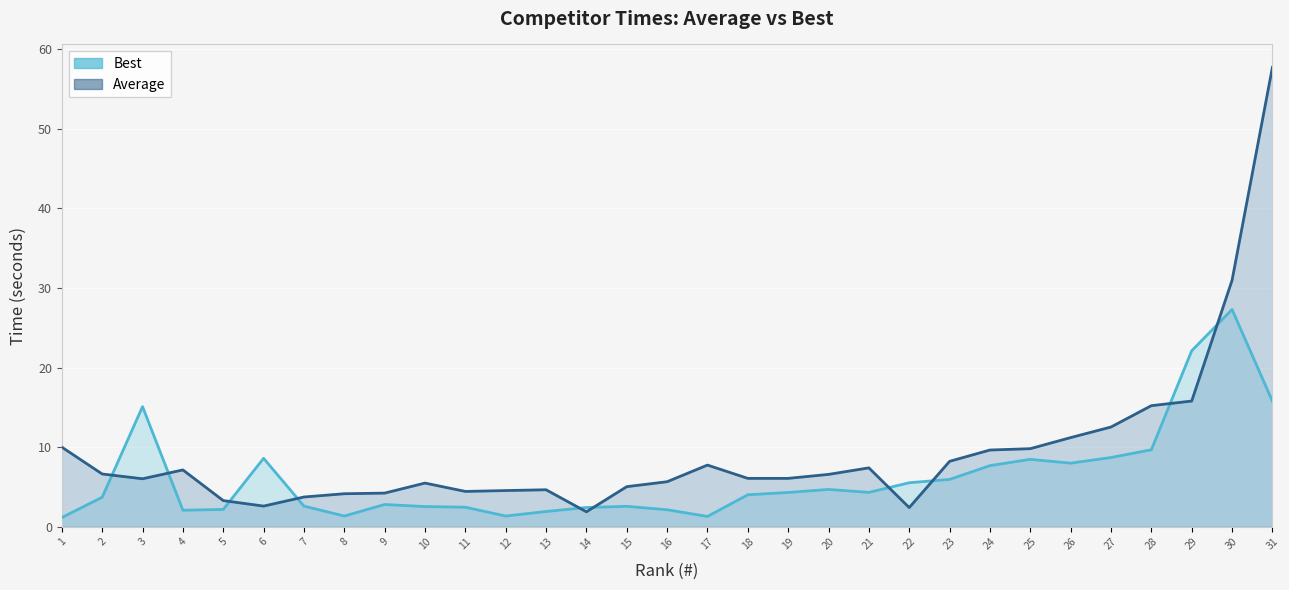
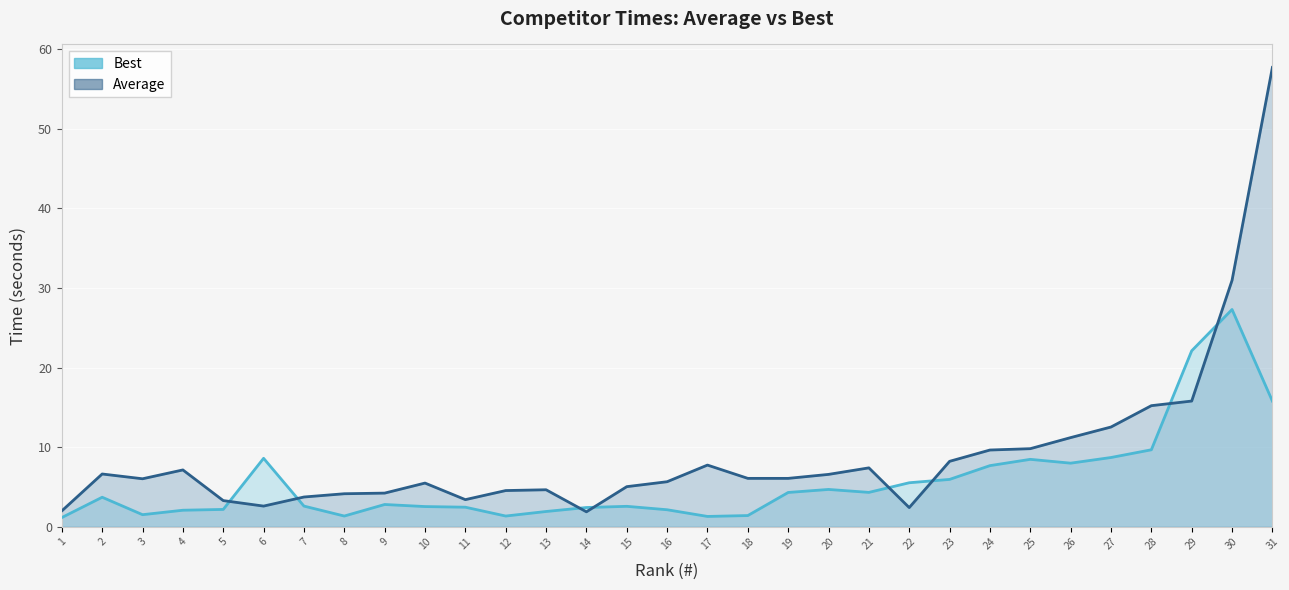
  {
    "Best": {
      "1": 1,
      "2": 4,
-     "3": 15,
+     "3": 2,
      "4": 2,
      "5": 2,
      "6": 9,
      "7": 3,
      "8": 1,
      "9": 3,
      "10": 3,
      "11": 2,
      "12": 1,
      "13": 2,
      "14": 2,
      "15": 3,
      "16": 2,
      "17": 1,
-     "18": 4,
+     "18": 1,
      "19": 4,
      "20": 5,
      "21": 4,
      "22": 6,
      "23": 6,
      "24": 8,
      "25": 8,
      "26": 8,
      "27": 9,
      "28": 10,
      "29": 22,
      "30": 27,
      "31": 16
    },
    "Average": {
-     "1": 10,
+     "1": 2,
      "2": 7,
      "3": 6,
      "4": 7,
      "5": 3,
      "6": 3,
      "7": 4,
      "8": 4,
      "9": 4,
      "10": 5,
-     "11": 4,
+     "11": 3,
      "12": 5,
      "13": 5,
      "14": 2,
      "15": 5,
      "16": 6,
      "17": 8,
      "18": 6,
      "19": 6,
      "20": 7,
      "21": 7,
      "22": 2,
      "23": 8,
      "24": 10,
      "25": 10,
      "26": 11,
      "27": 13,
      "28": 15,
      "29": 16,
      "30": 31,
      "31": 58
    }
  }
